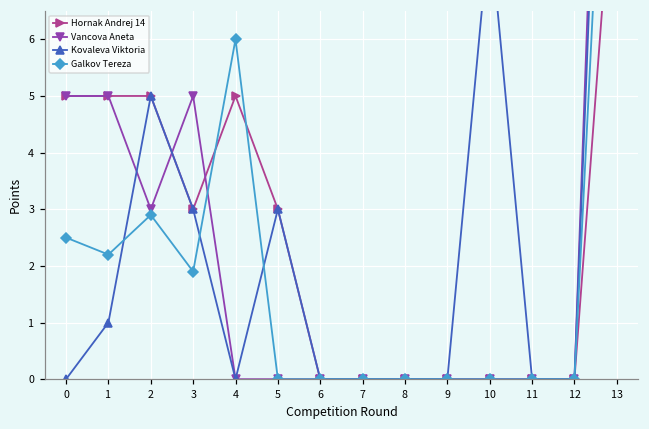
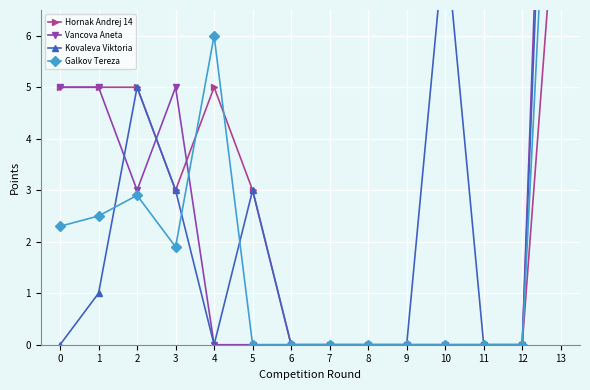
  {
    "Kovaleva Viktoria": {
      "0": 0.0,
      "1": 1.0
    },
    "Galkov Tereza": {
-     "0": 2.5,
-     "1": 2.2,
+     "0": 2.3,
+     "1": 2.5,
      "2": 2.9,
      "3": 1.9,
      "4": 6.0
    }
  }
